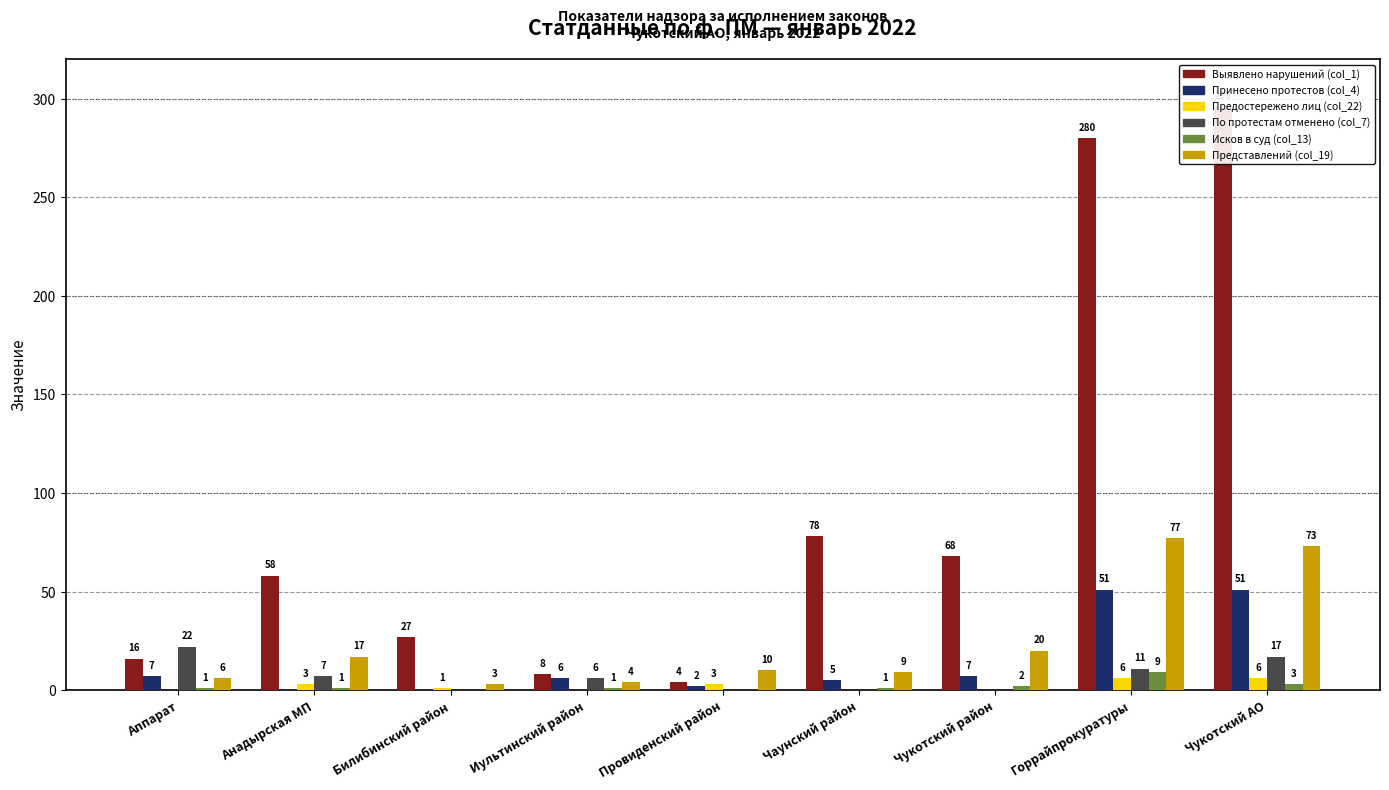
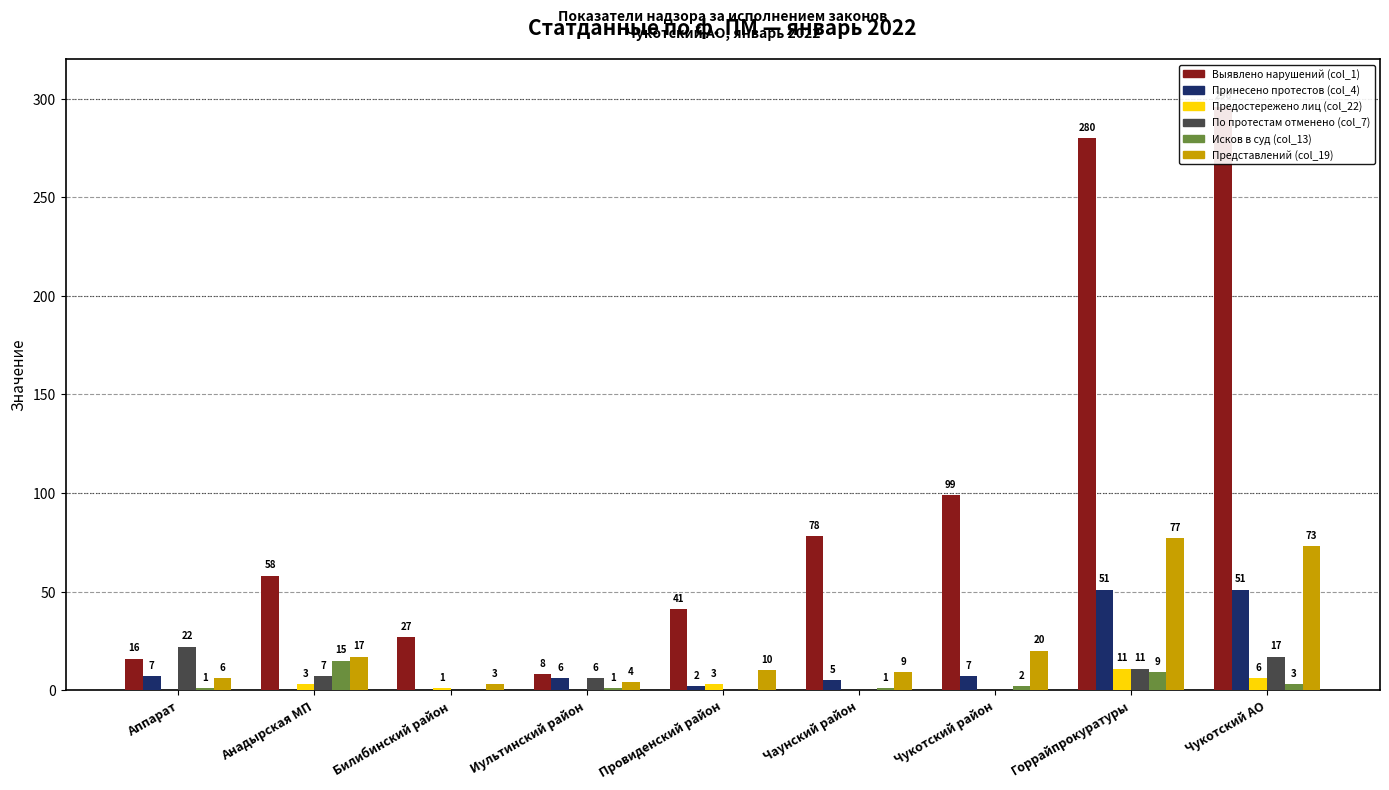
  {
    "Выявлено нарушений (col_1)": {
      "Аппарат": 16,
      "Анадырская МП": 58,
      "Билибинский район": 27,
      "Иультинский район": 8,
-     "Провиденский район": 4,
+     "Провиденский район": 41,
      "Чаунский район": 78,
-     "Чукотский район": 68,
+     "Чукотский район": 99,
      "Горрайпрокуратуры": 280
    },
    "Принесено протестов (col_4)": {
      "Аппарат": 7,
      "Иультинский район": 6,
      "Провиденский район": 2,
      "Чаунский район": 5,
      "Чукотский район": 7,
      "Горрайпрокуратуры": 51,
      "Чукотский АО": 51
    },
    "Предостережено лиц (col_22)": {
      "Анадырская МП": 3,
      "Билибинский район": 1,
      "Провиденский район": 3,
-     "Горрайпрокуратуры": 6,
+     "Горрайпрокуратуры": 11,
      "Чукотский АО": 6
    },
    "По протестам отменено (col_7)": {
      "Аппарат": 22,
      "Анадырская МП": 7,
      "Иультинский район": 6,
      "Горрайпрокуратуры": 11,
      "Чукотский АО": 17
    },
    "Исков в суд (col_13)": {
      "Аппарат": 1,
-     "Анадырская МП": 1,
+     "Анадырская МП": 15,
      "Иультинский район": 1,
      "Чаунский район": 1,
      "Чукотский район": 2,
      "Горрайпрокуратуры": 9,
      "Чукотский АО": 3
    },
    "Представлений (col_19)": {
      "Аппарат": 6,
      "Анадырская МП": 17,
      "Билибинский район": 3,
      "Иультинский район": 4,
      "Провиденский район": 10,
      "Чаунский район": 9,
      "Чукотский район": 20,
      "Горрайпрокуратуры": 77,
      "Чукотский АО": 73
    }
  }
